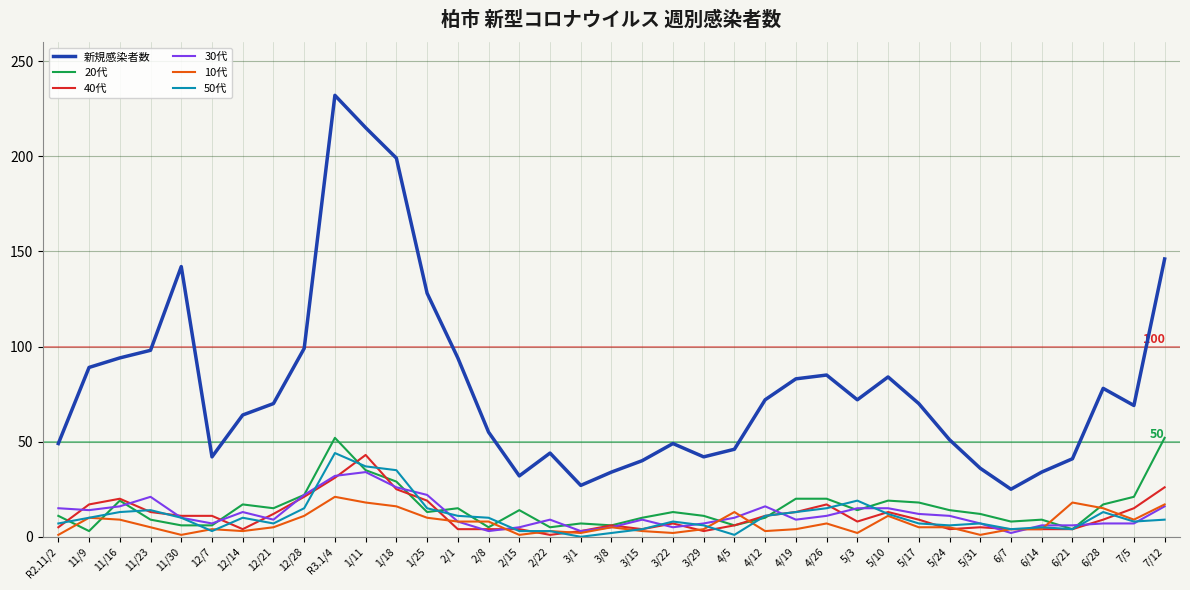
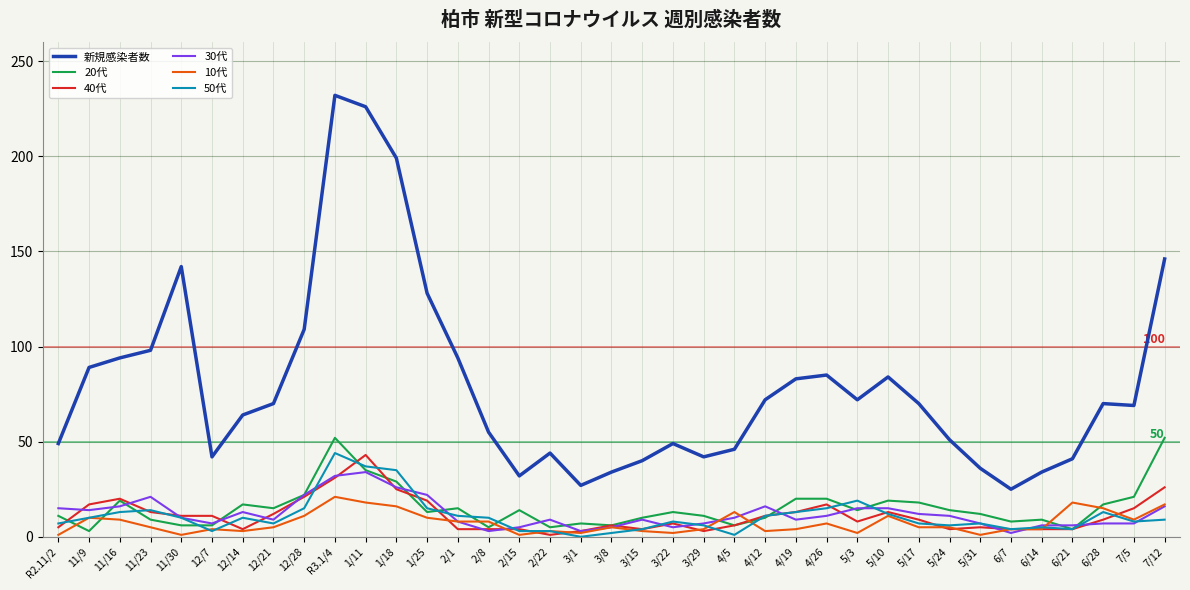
  {
    "新規感染者数": {
      "R2.11/2": 49,
      "11/9": 89,
      "11/16": 94,
      "11/23": 98,
      "11/30": 142,
      "12/7": 42,
      "12/14": 64,
      "12/21": 70,
-     "12/28": 99,
+     "12/28": 109,
      "R3.1/4": 232,
-     "1/11": 215,
+     "1/11": 226,
      "1/18": 199,
      "1/25": 128,
      "2/1": 94,
      "2/8": 55,
      "2/15": 32,
      "2/22": 44,
      "3/1": 27,
      "3/8": 34,
      "3/15": 40,
      "3/22": 49,
      "3/29": 42,
      "4/5": 46,
      "4/12": 72,
      "4/19": 83,
      "4/26": 85,
      "5/3": 72,
      "5/10": 84,
      "5/17": 70,
      "5/24": 51,
      "5/31": 36,
      "6/7": 25,
      "6/14": 34,
      "6/21": 41,
-     "6/28": 78,
+     "6/28": 70,
      "7/5": 69,
      "7/12": 146
    },
    "20代": {
      "R2.11/2": 11,
      "11/9": 3,
      "11/23": 9,
      "11/30": 6,
      "12/14": 17,
      "12/21": 15,
      "R3.1/4": 52,
      "1/18": 29,
      "1/25": 13,
      "2/1": 15,
      "2/15": 14,
      "2/22": 5,
      "3/1": 7,
      "3/22": 13,
      "3/29": 11,
      "4/19": 20,
      "4/26": 20,
      "5/10": 19,
      "5/17": 18,
      "5/24": 14,
      "5/31": 12,
      "6/7": 8,
      "6/14": 9,
      "6/28": 17,
      "7/5": 21
    },
    "30代": {
      "R2.11/2": 15,
      "11/9": 14,
      "11/16": 16,
      "11/23": 21,
      "12/14": 13,
      "12/21": 9,
      "1/25": 22,
      "2/22": 9,
      "3/22": 5,
      "4/5": 10,
      "4/12": 16,
      "4/19": 9,
      "4/26": 11,
      "5/10": 15,
      "5/17": 12,
      "5/24": 11,
      "6/7": 2,
      "6/21": 6,
      "6/28": 7
    },
    "50代": {
      "R2.11/2": 7,
      "11/16": 13,
      "12/14": 10,
      "12/21": 7,
      "12/28": 15,
      "R3.1/4": 44,
      "1/11": 37,
      "1/18": 35,
      "1/25": 15,
      "2/1": 11,
      "2/8": 10,
      "3/1": 0,
      "3/8": 2,
      "4/5": 1,
      "4/26": 15,
      "5/3": 19,
      "5/17": 7,
      "6/28": 13,
      "7/12": 9
    }
  }
